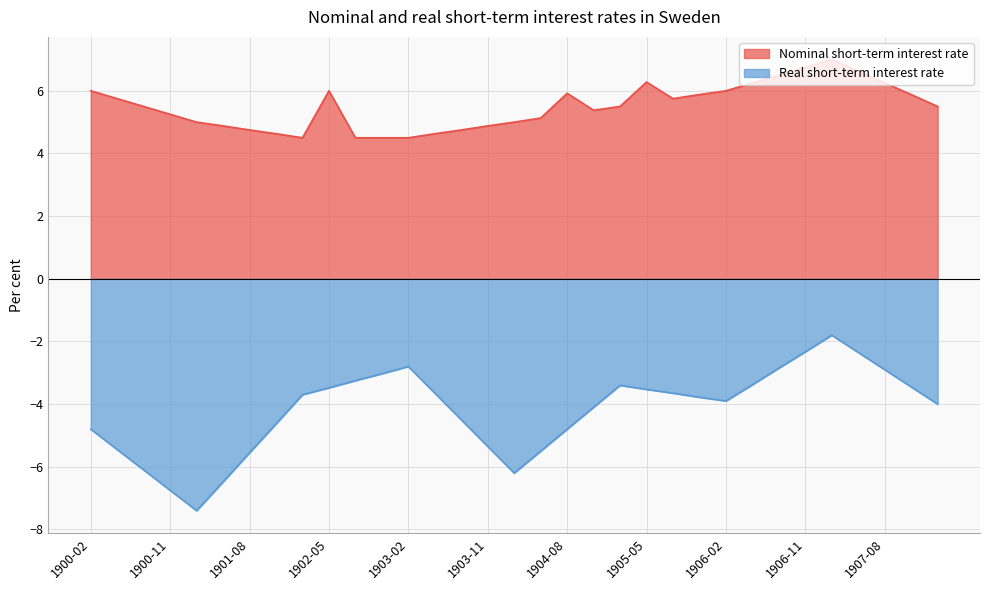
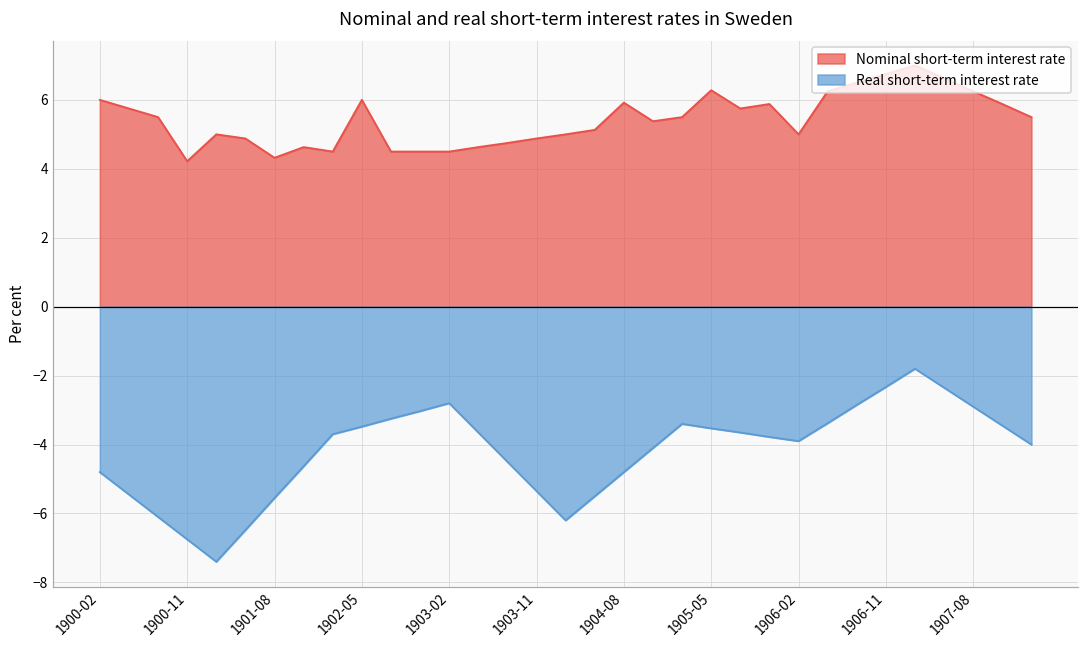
  {
    "Nominal short-term interest rate": {
      "1900-02": 6.0,
-     "1900-11": 5.3,
-     "1901-08": 4.8,
+     "1900-11": 4.2,
+     "1901-08": 4.3,
      "1902-05": 6.0,
      "1903-02": 4.5,
      "1903-11": 4.9,
      "1904-08": 5.9,
      "1905-05": 6.3,
-     "1906-02": 6
+     "1906-02": 5
    }
  }
